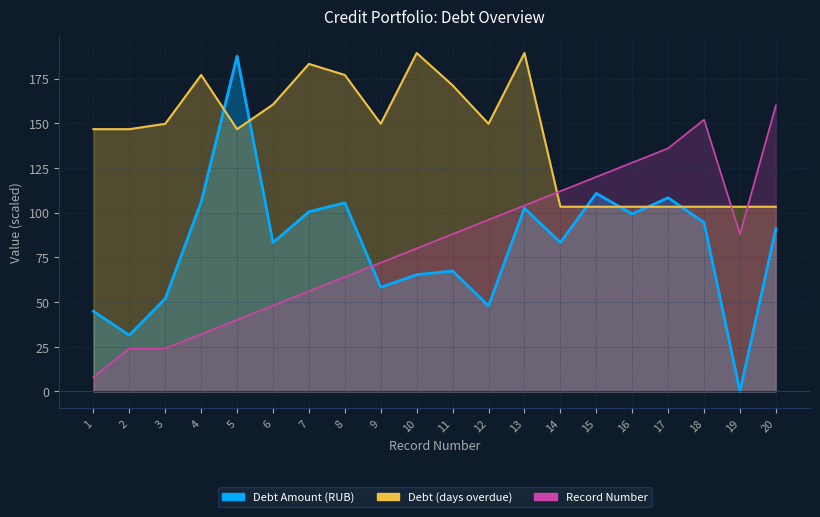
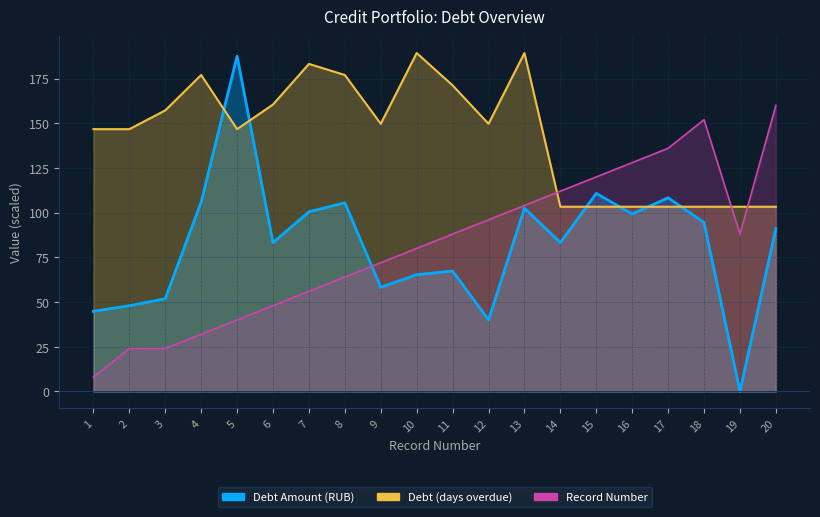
  {
    "Debt Amount (RUB)": {
      "1": 45,
-     "2": 31,
+     "2": 48,
      "3": 52,
      "4": 106,
      "5": 188,
      "6": 83,
      "7": 100,
      "8": 105,
      "9": 58,
      "10": 65,
      "11": 67,
-     "12": 48,
+     "12": 40,
      "13": 102,
      "14": 83,
      "15": 111,
      "16": 99,
      "17": 108,
      "18": 94,
      "19": 0,
      "20": 91
    },
    "Debt (days overdue)": {
      "1": 147,
      "2": 147,
-     "3": 150,
+     "3": 157,
      "4": 177,
      "5": 147,
      "6": 161,
      "7": 183,
      "8": 177,
      "9": 150,
      "10": 189,
      "11": 171,
      "12": 150,
      "13": 189,
      "14": 103,
      "15": 103,
      "16": 103,
      "17": 103,
      "18": 103,
      "19": 103,
      "20": 103
    },
    "Record Number": {
      "1": 8,
      "2": 24,
      "3": 24,
      "4": 32,
      "5": 40,
      "6": 48,
      "7": 56,
      "8": 64,
      "9": 72,
      "10": 80,
      "11": 88,
      "12": 96,
      "13": 104,
      "14": 112,
      "15": 120,
      "16": 128,
      "17": 136,
      "18": 152,
      "19": 88,
      "20": 160
    }
  }
